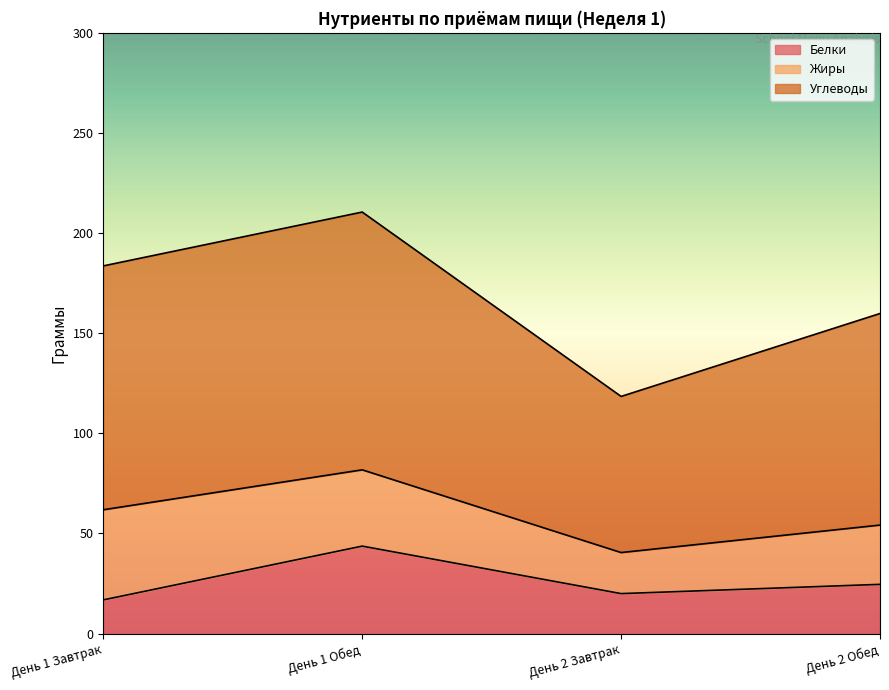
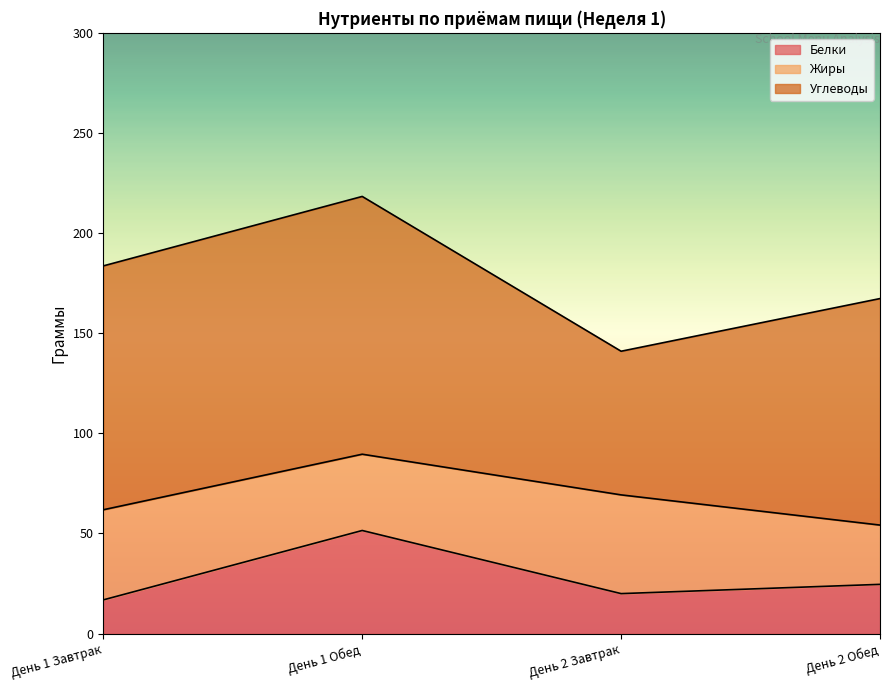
  {
    "Белки": {
      "День 1 Завтрак": 17,
-     "День 1 Обед": 44,
+     "День 1 Обед": 52,
      "День 2 Завтрак": 20,
      "День 2 Обед": 25
    },
    "Жиры": {
      "День 1 Завтрак": 45,
      "День 1 Обед": 38,
-     "День 2 Завтрак": 21,
+     "День 2 Завтрак": 49,
      "День 2 Обед": 30
    },
    "Углеводы": {
      "День 1 Завтрак": 122,
      "День 1 Обед": 129,
-     "День 2 Завтрак": 78,
-     "День 2 Обед": 106
+     "День 2 Завтрак": 72,
+     "День 2 Обед": 113
    }
  }
